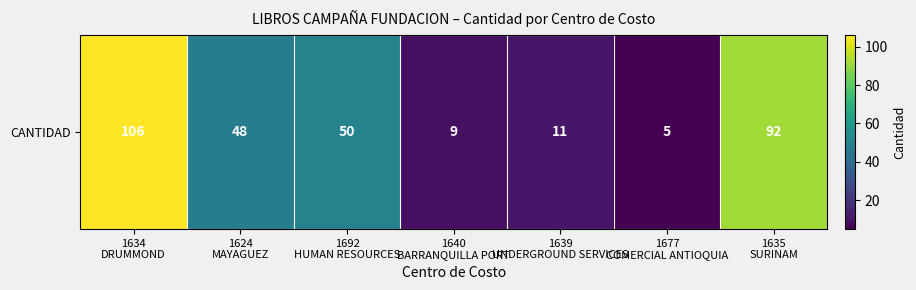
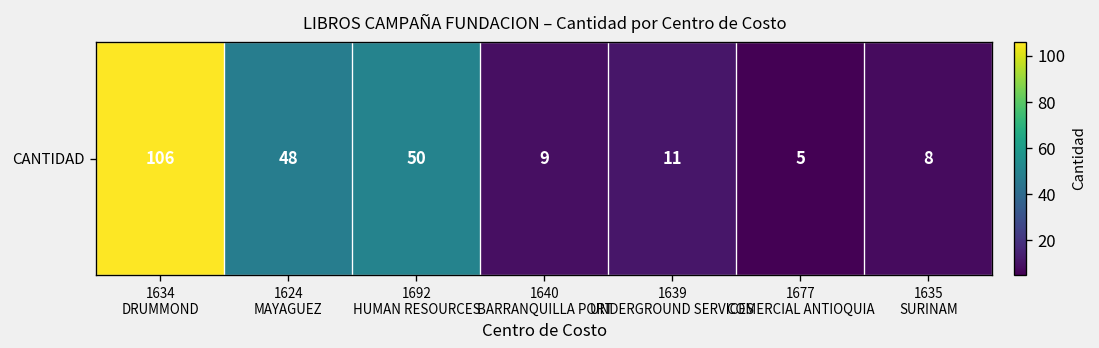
  {
    "CANTIDAD": {
      "1634 DRUMMOND": 106,
      "1624 MAYAGUEZ": 48,
      "1692 HUMAN RESOURCES": 50,
-     "1635 SURINAM": 92
+     "1635 SURINAM": 8
    }
  }
